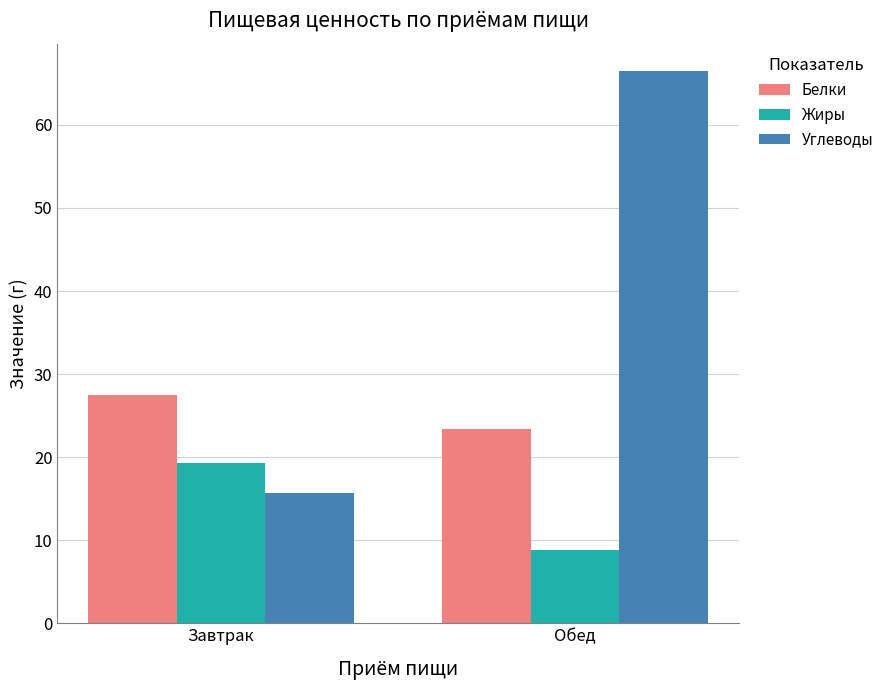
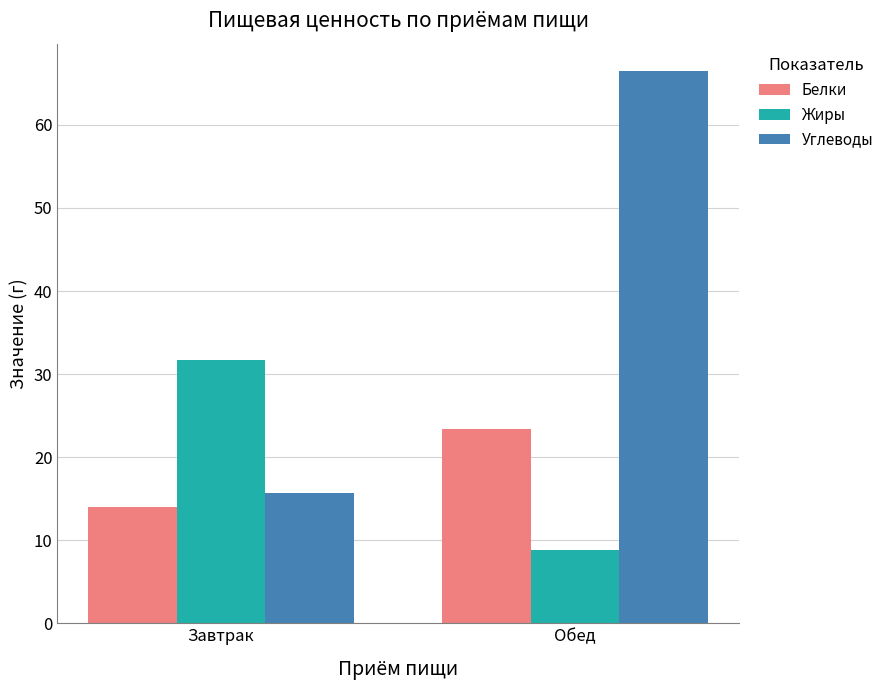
  {
    "Белки": {
-     "Завтрак": 27,
+     "Завтрак": 14,
      "Обед": 23
    },
    "Жиры": {
-     "Завтрак": 19,
+     "Завтрак": 32,
      "Обед": 9
    },
    "Углеводы": {
      "Завтрак": 16,
      "Обед": 66
    }
  }
